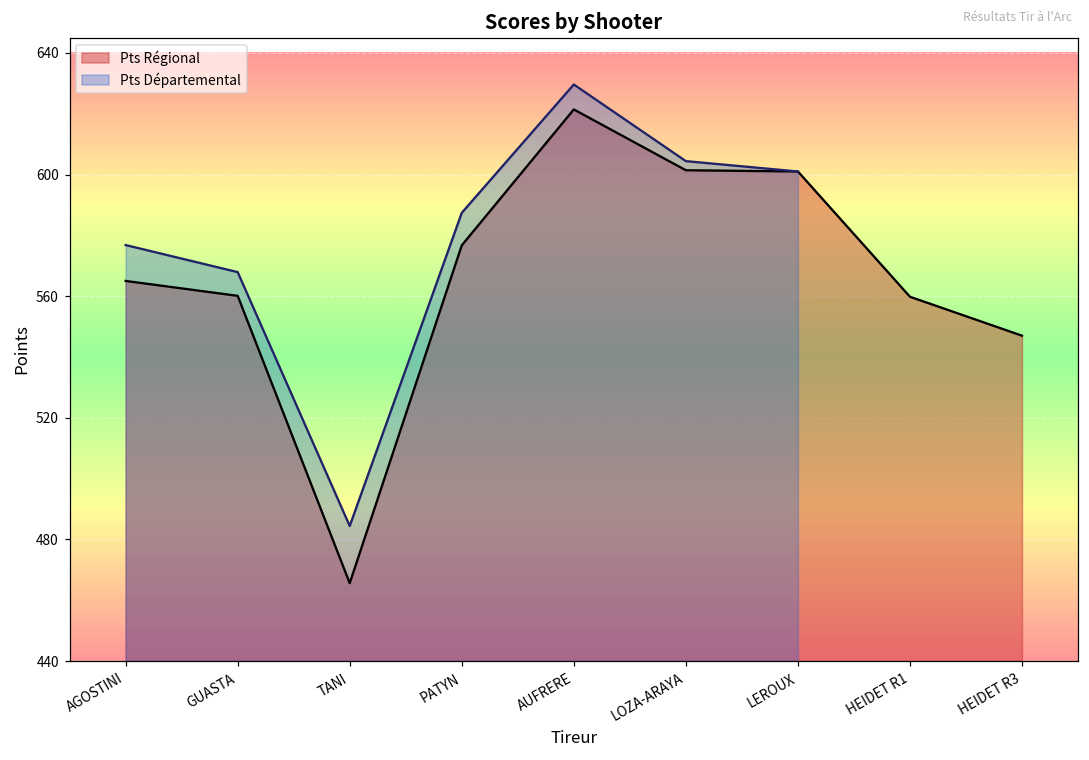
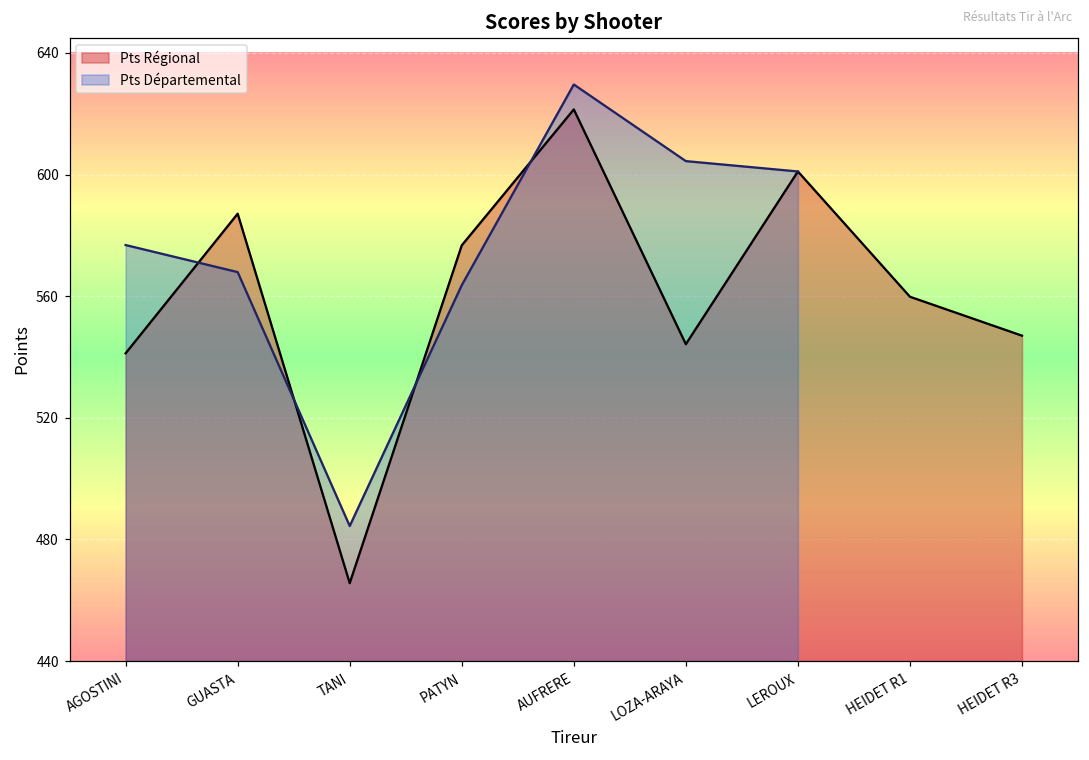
  {
    "Pts Régional": {
-     "AGOSTINI": 565,
-     "GUASTA": 560,
+     "AGOSTINI": 541,
+     "GUASTA": 587,
      "TANI": 466,
      "PATYN": 577,
      "AUFRERE": 621,
-     "LOZA-ARAYA": 601,
+     "LOZA-ARAYA": 544,
      "HEIDET R1": 560,
      "HEIDET R3": 547
    },
    "Pts Départemental": {
      "AGOSTINI": 577,
      "GUASTA": 568,
      "TANI": 484,
-     "PATYN": 587,
+     "PATYN": 564,
      "AUFRERE": 630,
      "LOZA-ARAYA": 604
    }
  }
